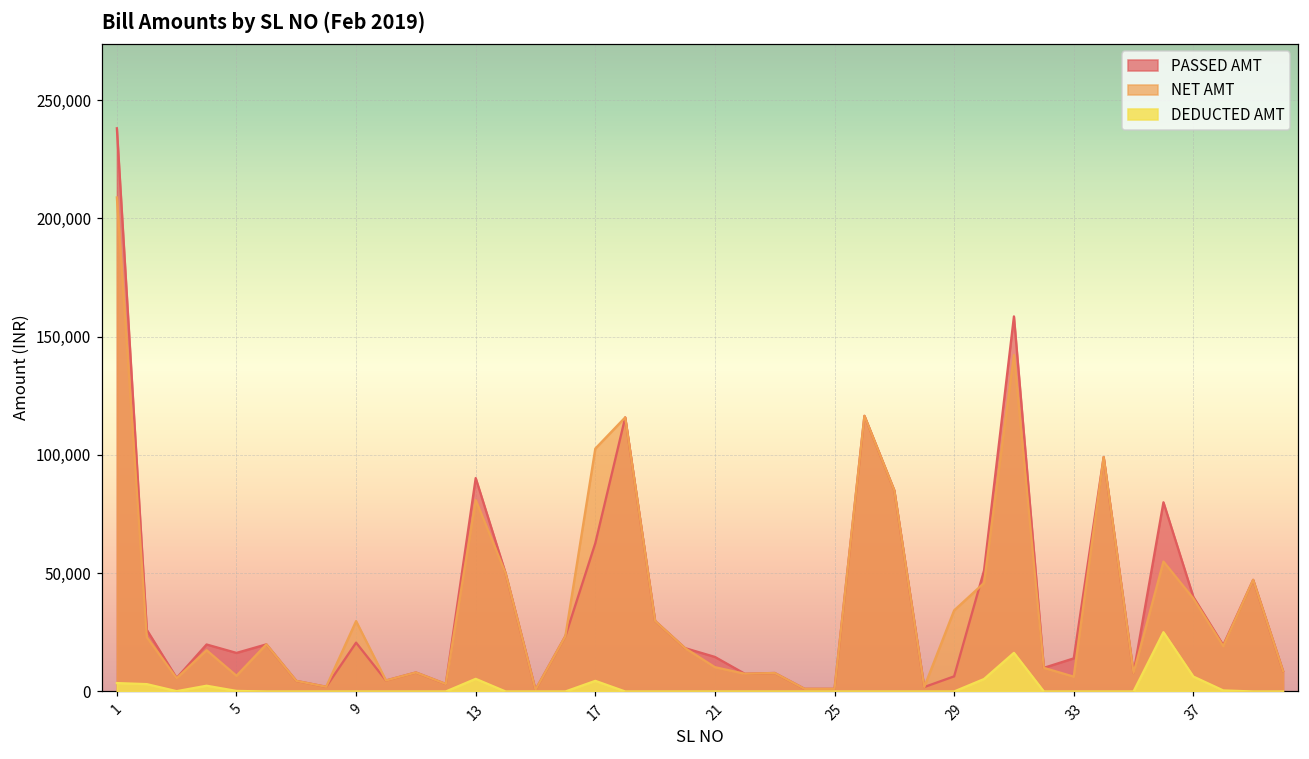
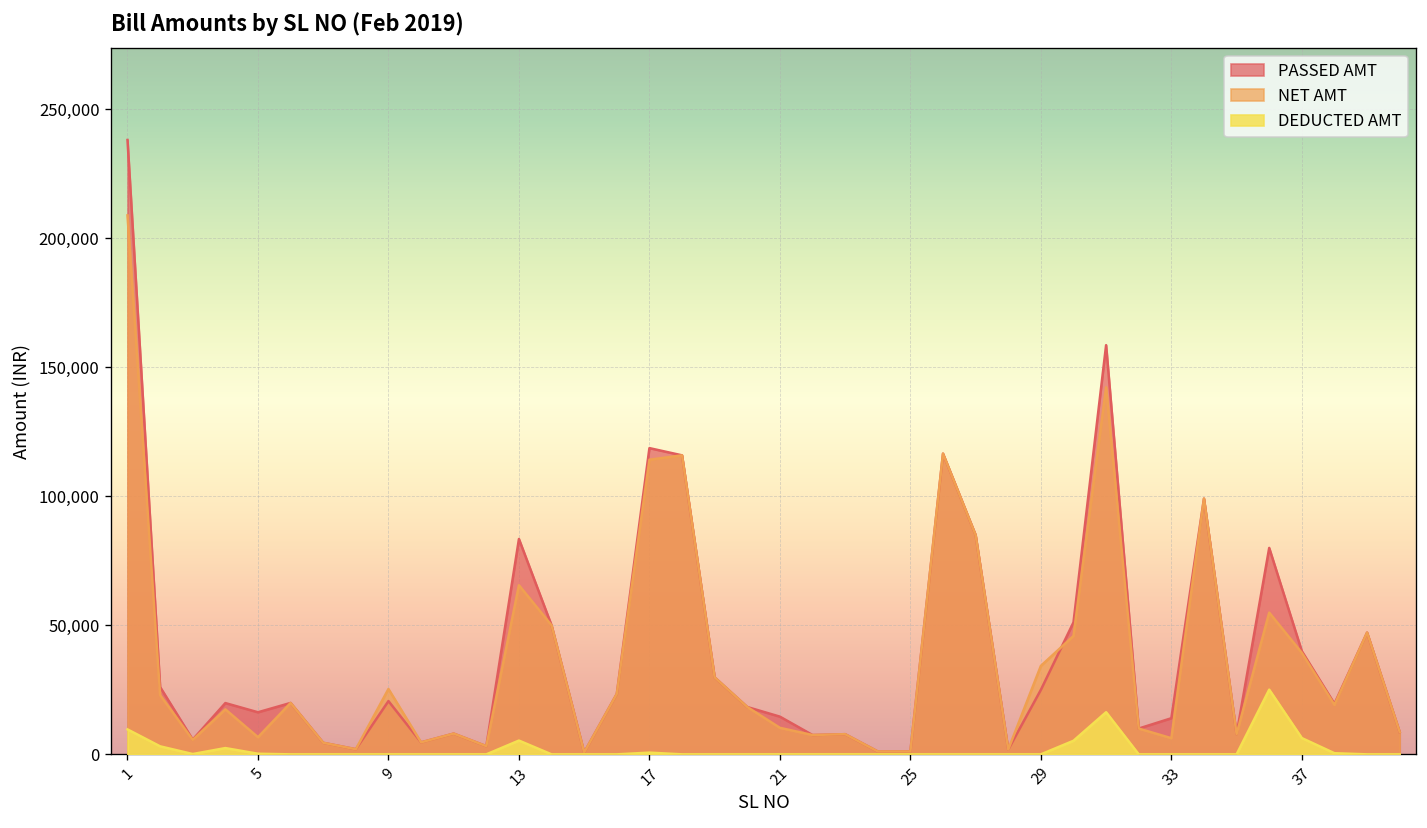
  {
    "PASSED AMT": {
      "1": "238,000",
      "5": "16,000",
      "9": "21,000",
-     "13": "90,000",
-     "17": "63,000",
+     "13": "83,000",
+     "17": "119,000",
      "21": "15,000",
-     "29": "6,000",
+     "29": "25,000",
      "33": "14,000"
    },
    "NET AMT": {
      "1": "209,000",
      "5": "7,000",
-     "9": "30,000",
-     "13": "81,000",
-     "17": "103,000",
+     "9": "25,000",
+     "13": "66,000",
+     "17": "114,000",
      "21": "10,000",
      "29": "34,000",
      "33": "6,000"
    },
    "DEDUCTED AMT": {
-     "1": "4,000",
+     "1": "10,000",
      "5": "0",
      "9": "0",
      "13": "5,000",
-     "17": "4,000",
+     "17": "1,000",
      "21": "0",
      "29": "0",
      "33": "0",
      "37": "6,000"
    }
  }
